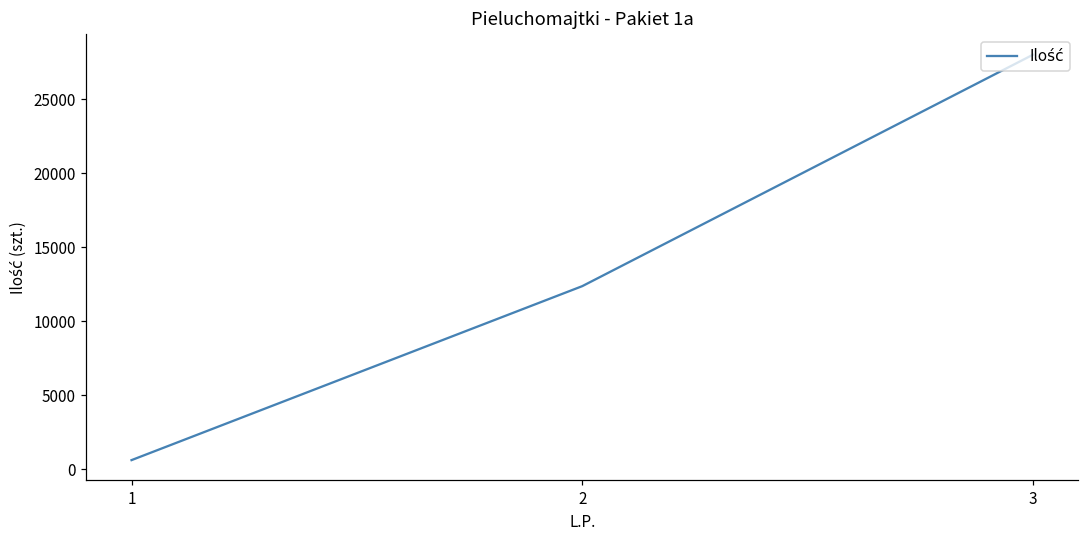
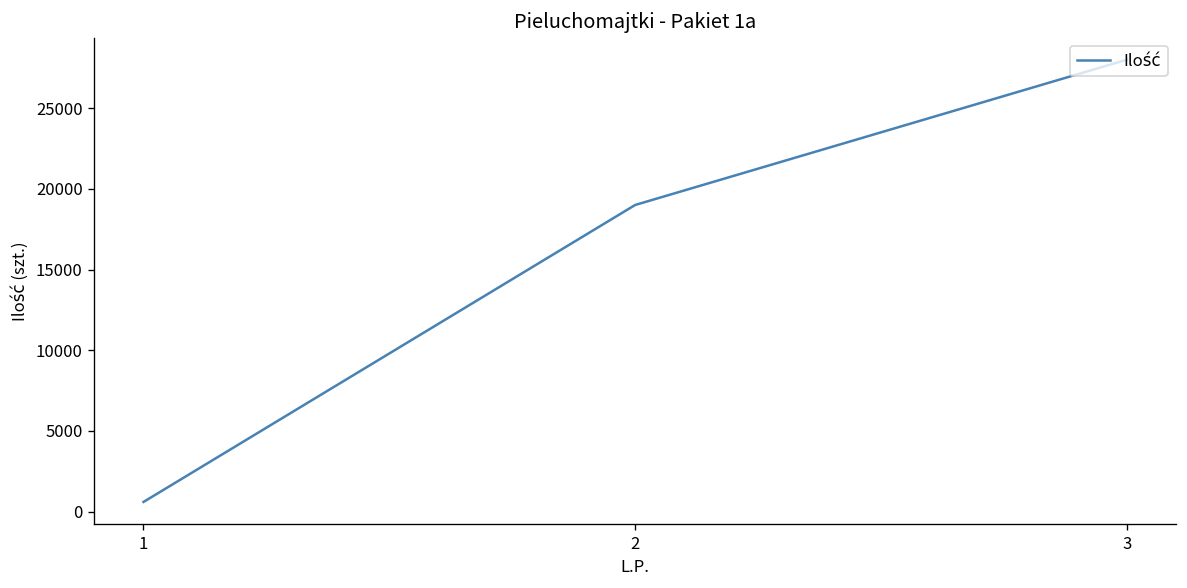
  {
    "1": 600,
-   "2": 12400
+   "2": 19000
  }
